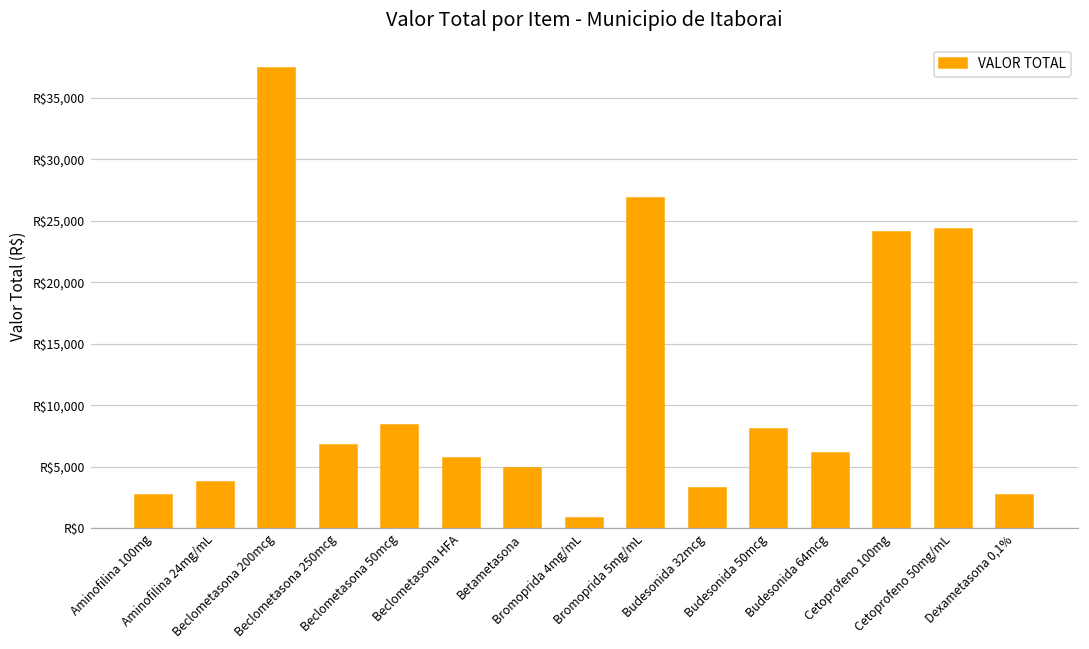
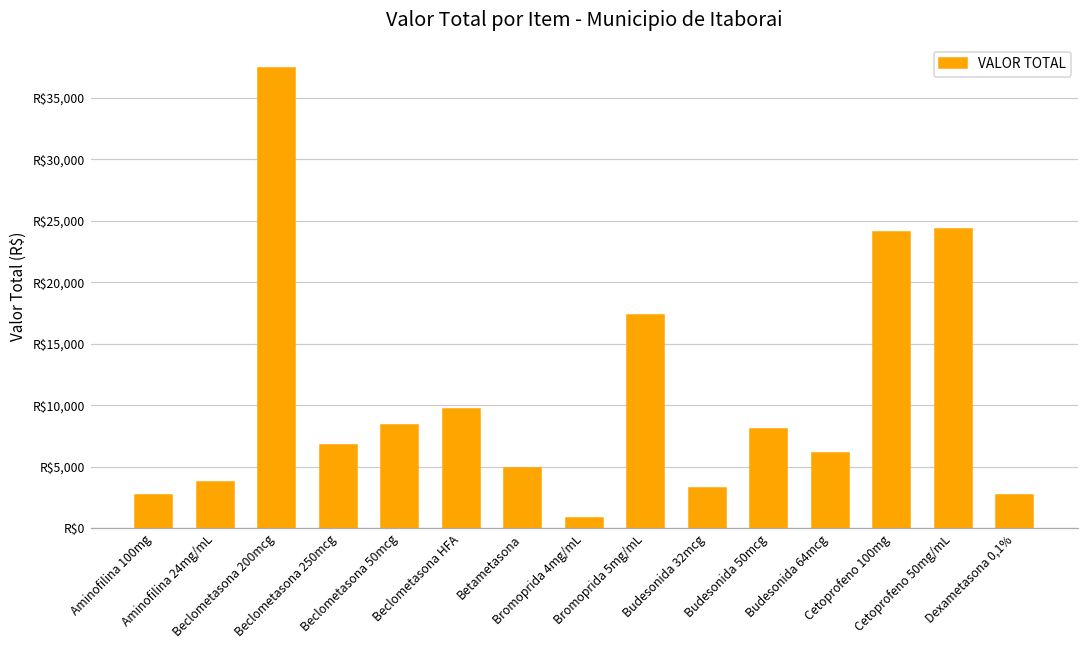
  {
    "Aminofilina 100mg": "R$2,700",
    "Aminofilina 24mg/mL": "R$3,800",
    "Beclometasona 200mcg": "R$37,500",
    "Beclometasona 250mcg": "R$6,800",
    "Beclometasona 50mcg": "R$8,400",
-   "Beclometasona HFA": "R$5,700",
+   "Beclometasona HFA": "R$9,700",
    "Betametasona": "R$4,900",
    "Bromoprida 4mg/mL": "R$800",
-   "Bromoprida 5mg/mL": "R$26,800",
+   "Bromoprida 5mg/mL": "R$17,400",
    "Budesonida 32mcg": "R$3,200",
    "Budesonida 50mcg": "R$8,000",
    "Budesonida 64mcg": "R$6,100",
    "Cetoprofeno 100mg": "R$24,100",
    "Cetoprofeno 50mg/mL": "R$24,300",
    "Dexametasona 0,1%": "R$2,700"
  }
